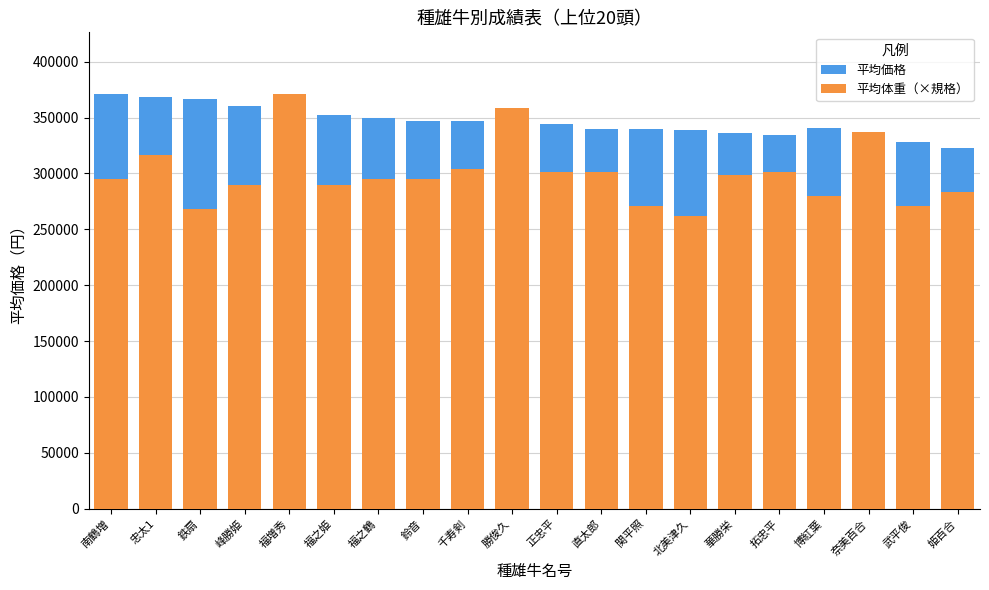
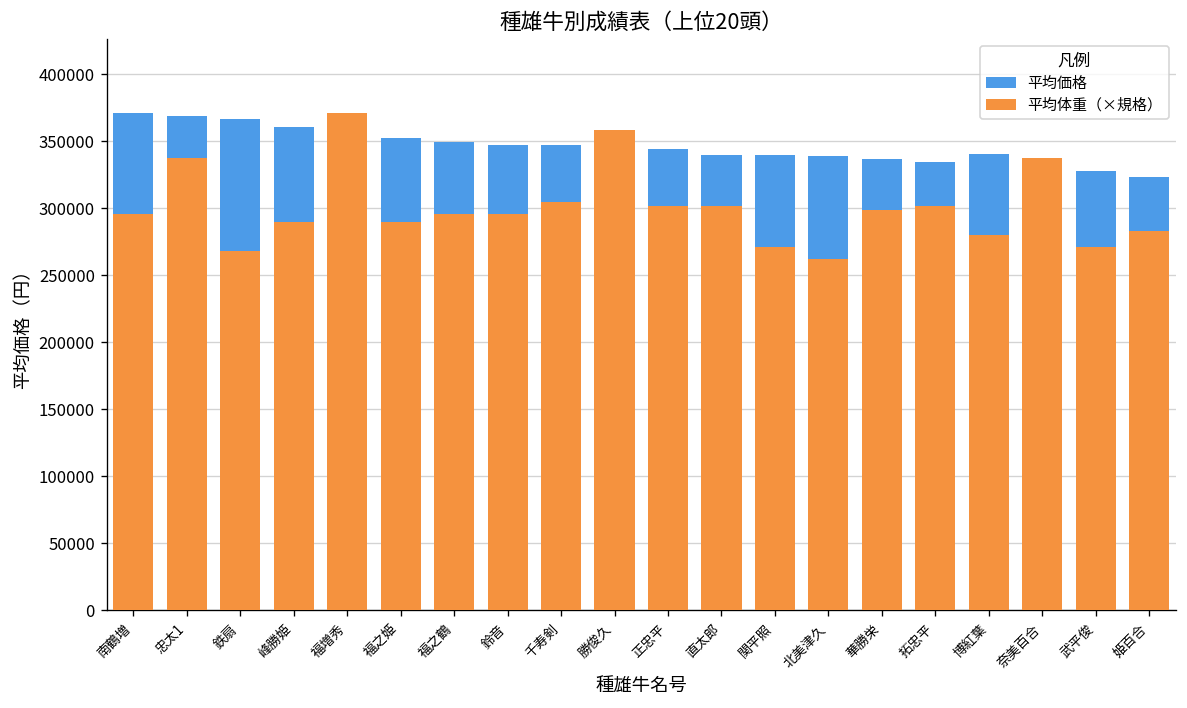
  {
    "平均価格": {
      "南鶴増": 371000,
      "忠太1": 369000,
      "鉄扇": 366000,
      "峰勝姫": 361000,
      "福之姫": 352000,
      "福之鶴": 349000,
      "鈴音": 347000,
      "千寿剣": 347000,
      "正忠平": 344000,
      "直太郎": 340000,
      "関平照": 340000,
      "北美津久": 339000,
      "華勝栄": 337000,
      "拓忠平": 334000,
      "博紅葉": 341000,
      "武平俊": 328000,
      "姫百合": 323000
    },
    "平均体重（×規格）": {
-     "忠太1": 316000,
+     "忠太1": 338000,
      "福増秀": 371000,
      "勝俊久": 359000,
      "奈美百合": 338000
    }
  }
